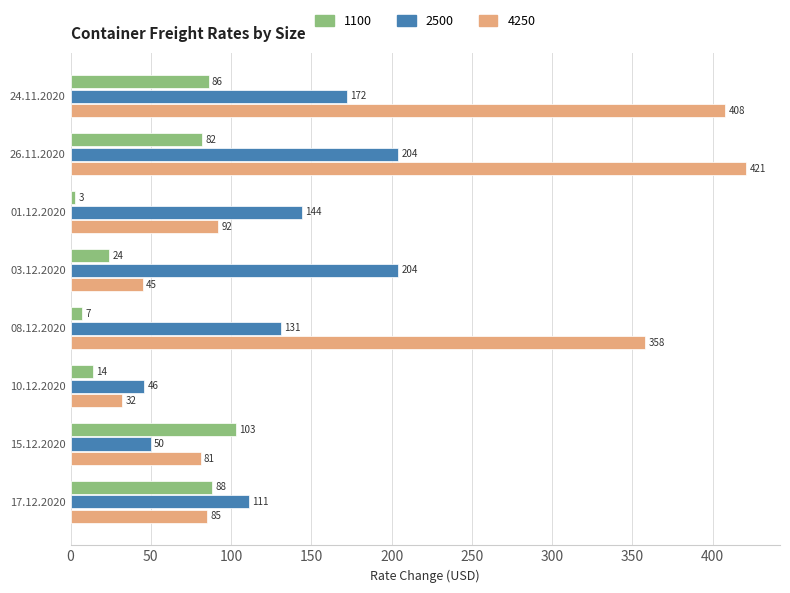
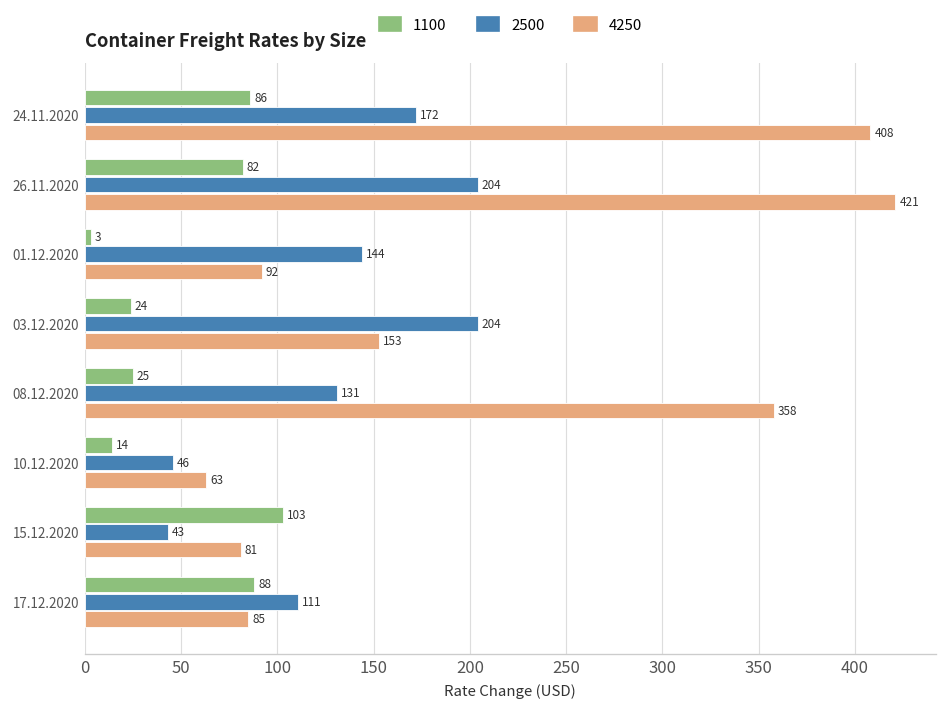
  {
    "1100": {
      "24.11.2020": 86,
      "26.11.2020": 82,
      "01.12.2020": 3,
      "03.12.2020": 24,
-     "08.12.2020": 7,
+     "08.12.2020": 25,
      "10.12.2020": 14,
      "15.12.2020": 103,
      "17.12.2020": 88
    },
    "2500": {
      "24.11.2020": 172,
      "26.11.2020": 204,
      "01.12.2020": 144,
      "03.12.2020": 204,
      "08.12.2020": 131,
      "10.12.2020": 46,
-     "15.12.2020": 50,
+     "15.12.2020": 43,
      "17.12.2020": 111
    },
    "4250": {
      "24.11.2020": 408,
      "26.11.2020": 421,
      "01.12.2020": 92,
-     "03.12.2020": 45,
+     "03.12.2020": 153,
      "08.12.2020": 358,
-     "10.12.2020": 32,
+     "10.12.2020": 63,
      "15.12.2020": 81,
      "17.12.2020": 85
    }
  }
